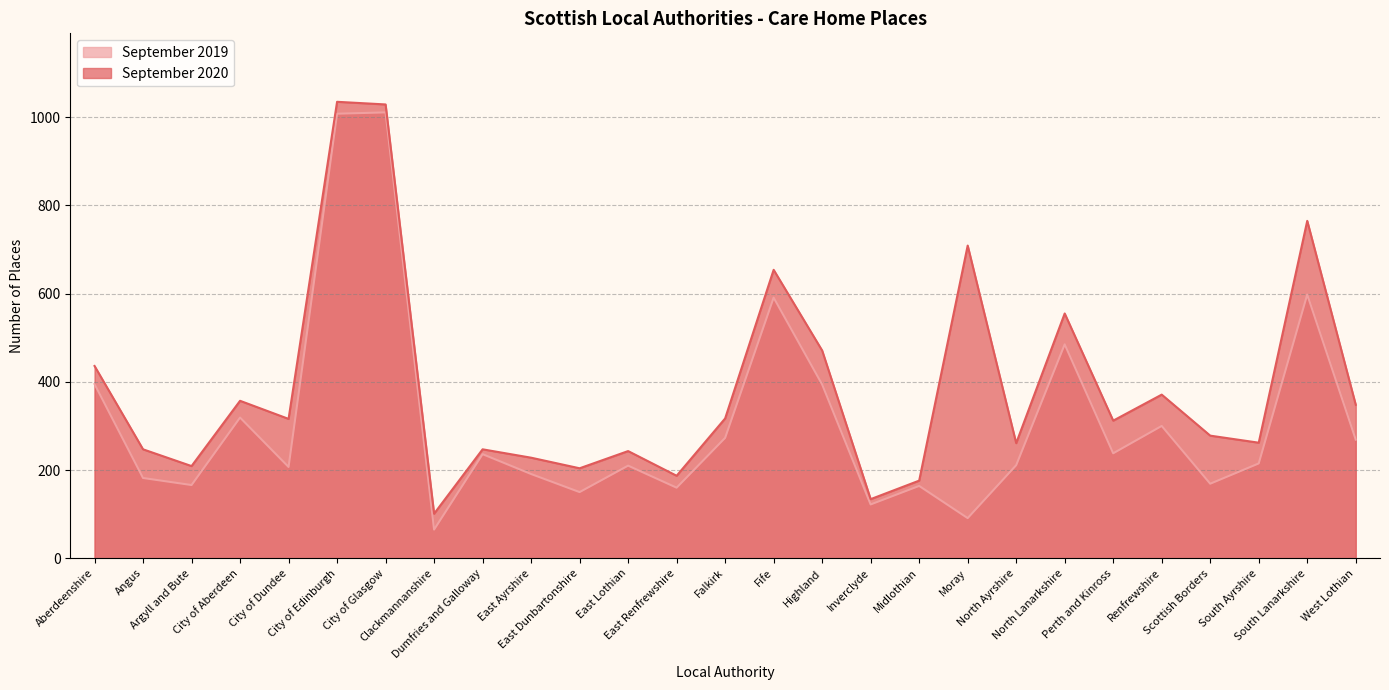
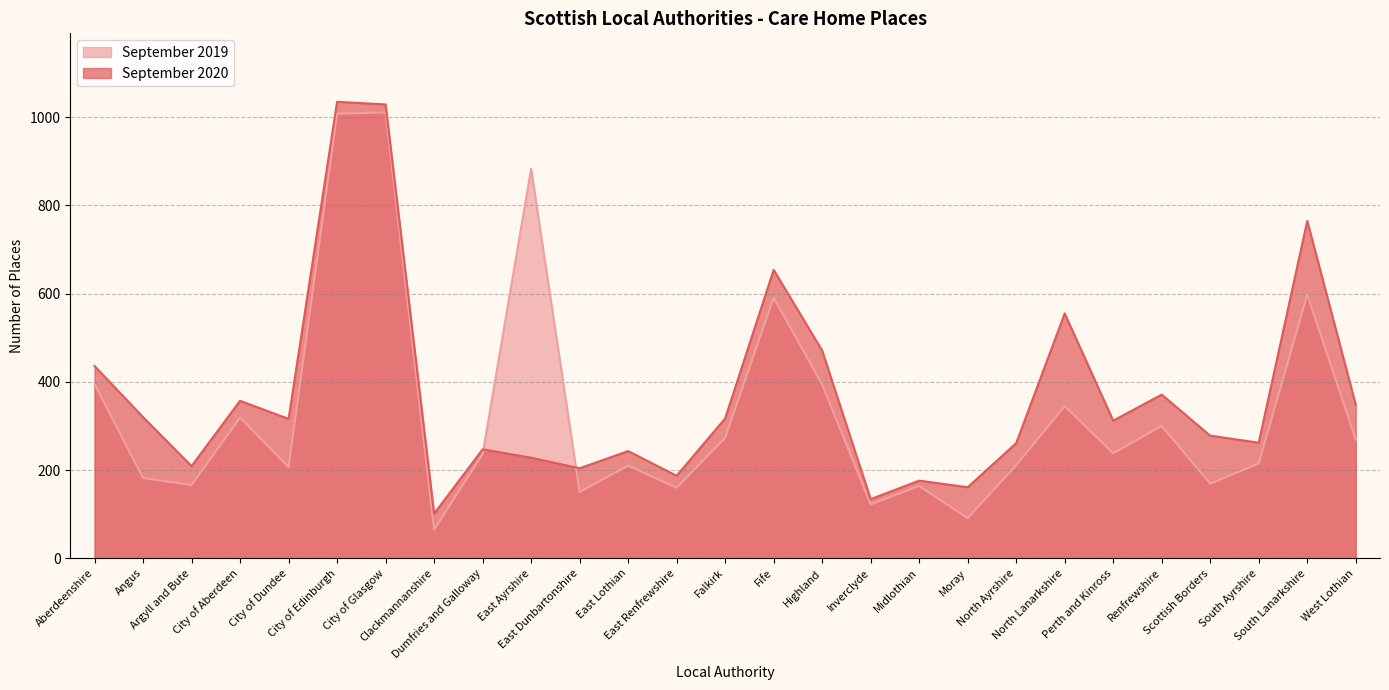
  {
    "September 2019": {
      "Aberdeenshire": 400,
      "Angus": 180,
      "Argyll and Bute": 170,
      "City of Aberdeen": 320,
      "City of Dundee": 210,
      "City of Edinburgh": 1010,
      "City of Glasgow": 1010,
      "Clackmannanshire": 70,
      "Dumfries and Galloway": 240,
-     "East Ayrshire": 190,
+     "East Ayrshire": 880,
      "East Dunbartonshire": 150,
      "East Lothian": 210,
      "East Renfrewshire": 160,
      "Falkirk": 270,
      "Fife": 590,
      "Highland": 390,
      "Inverclyde": 120,
      "Midlothian": 160,
      "Moray": 90,
      "North Ayrshire": 210,
-     "North Lanarkshire": 490,
+     "North Lanarkshire": 350,
      "Perth and Kinross": 240,
      "Renfrewshire": 300,
      "Scottish Borders": 170,
      "South Ayrshire": 220,
      "South Lanarkshire": 600,
      "West Lothian": 270
    },
    "September 2020": {
      "Aberdeenshire": 440,
-     "Angus": 250,
+     "Angus": 320,
      "Argyll and Bute": 210,
      "City of Aberdeen": 360,
      "City of Dundee": 320,
      "City of Edinburgh": 1040,
      "City of Glasgow": 1030,
      "Clackmannanshire": 100,
      "Dumfries and Galloway": 250,
      "East Ayrshire": 230,
      "East Dunbartonshire": 200,
      "East Lothian": 240,
      "East Renfrewshire": 190,
      "Falkirk": 320,
      "Fife": 650,
      "Highland": 470,
      "Inverclyde": 130,
      "Midlothian": 180,
-     "Moray": 710,
+     "Moray": 160,
      "North Ayrshire": 260,
      "North Lanarkshire": 560,
      "Perth and Kinross": 310,
      "Renfrewshire": 370,
      "Scottish Borders": 280,
      "South Ayrshire": 260,
      "South Lanarkshire": 770,
      "West Lothian": 350
    }
  }
